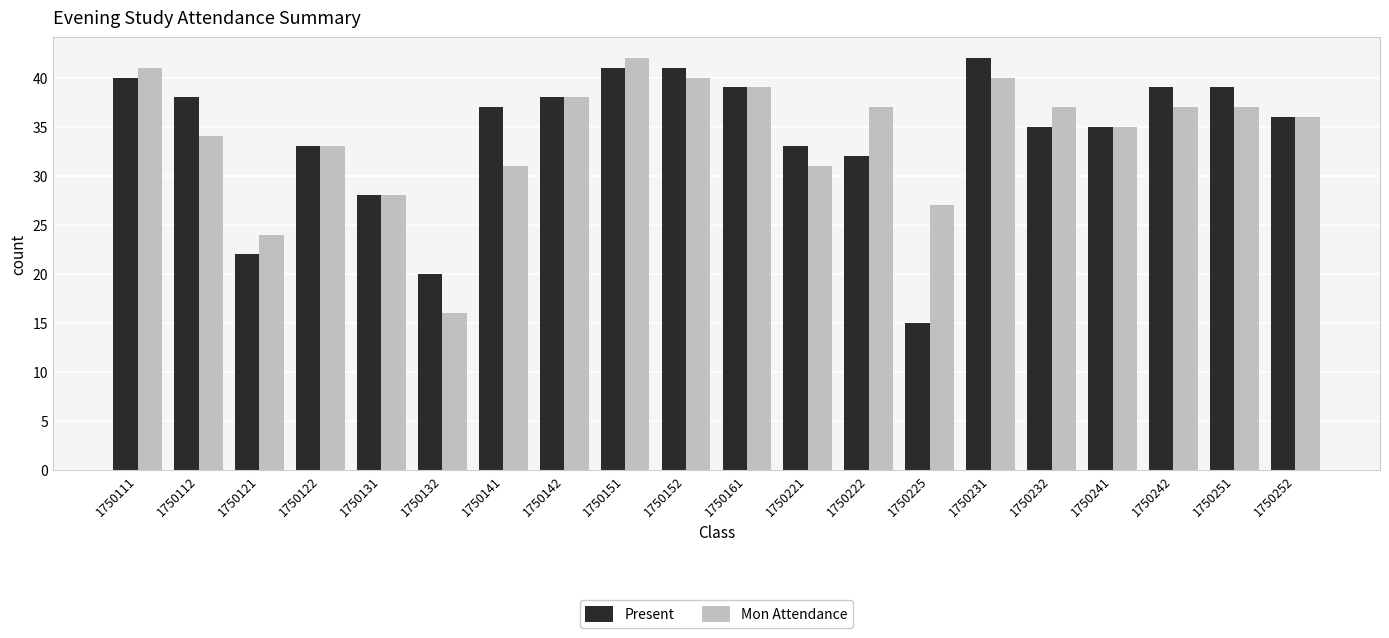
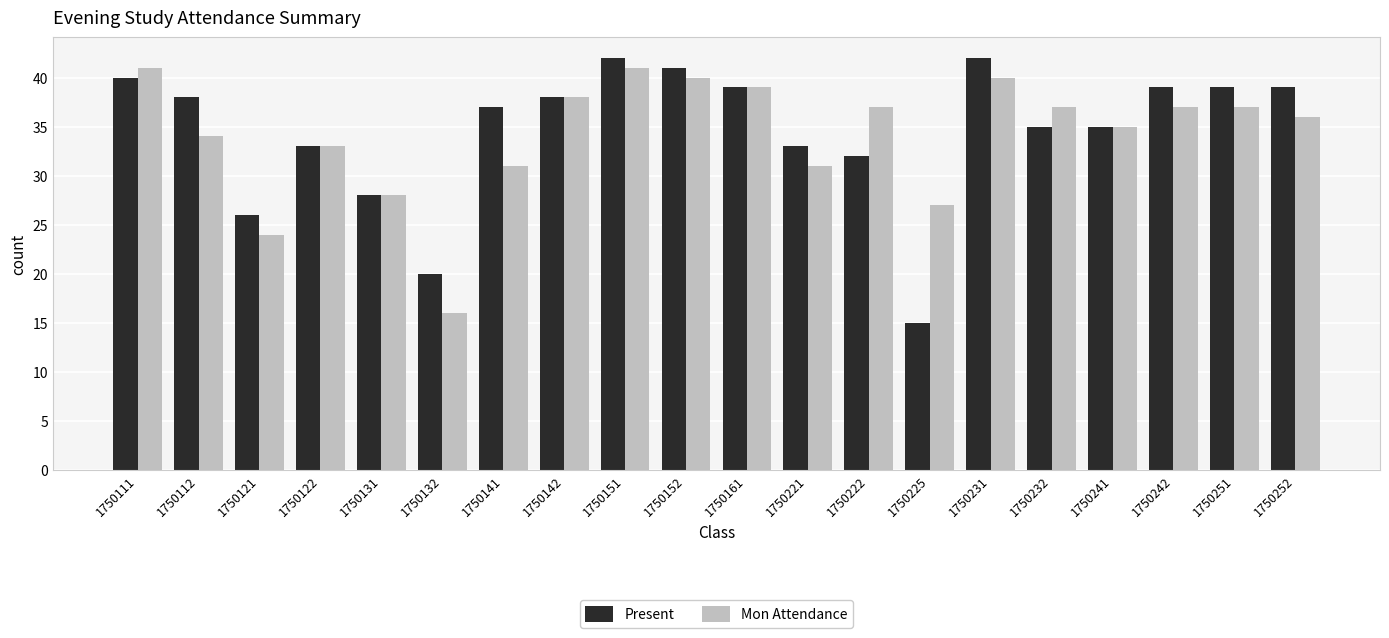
  {
    "Present": {
      "1750111": 40,
      "1750112": 38,
-     "1750121": 22,
+     "1750121": 26,
      "1750122": 33,
      "1750131": 28,
      "1750132": 20,
      "1750141": 37,
      "1750142": 38,
-     "1750151": 41,
+     "1750151": 42,
      "1750152": 41,
      "1750161": 39,
      "1750221": 33,
      "1750222": 32,
      "1750225": 15,
      "1750231": 42,
      "1750232": 35,
      "1750241": 35,
      "1750242": 39,
      "1750251": 39,
-     "1750252": 36
+     "1750252": 39
    },
    "Mon Attendance": {
      "1750111": 41,
      "1750112": 34,
      "1750121": 24,
      "1750122": 33,
      "1750131": 28,
      "1750132": 16,
      "1750141": 31,
      "1750142": 38,
-     "1750151": 42,
+     "1750151": 41,
      "1750152": 40,
      "1750161": 39,
      "1750221": 31,
      "1750222": 37,
      "1750225": 27,
      "1750231": 40,
      "1750232": 37,
      "1750241": 35,
      "1750242": 37,
      "1750251": 37,
      "1750252": 36
    }
  }
